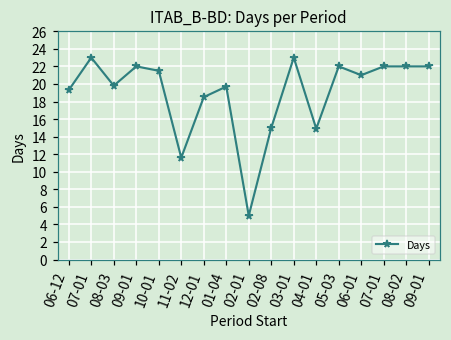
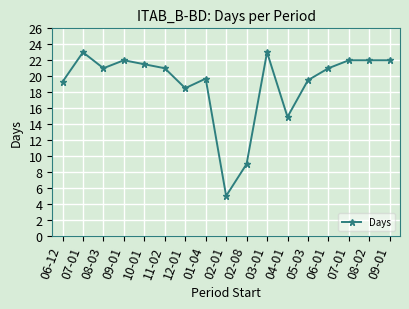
  {
    "06-12": 19,
-   "08-03": 20,
+   "08-03": 21,
    "10-01": 22,
-   "11-02": 12,
+   "11-02": 21,
    "12-01": 19,
    "01-04": 20,
    "02-01": 5,
-   "02-08": 15,
+   "02-08": 9,
    "03-01": 23,
    "04-01": 15,
-   "05-03": 22,
+   "05-03": 20,
    "06-01": 21,
    "08-02": 22
  }
